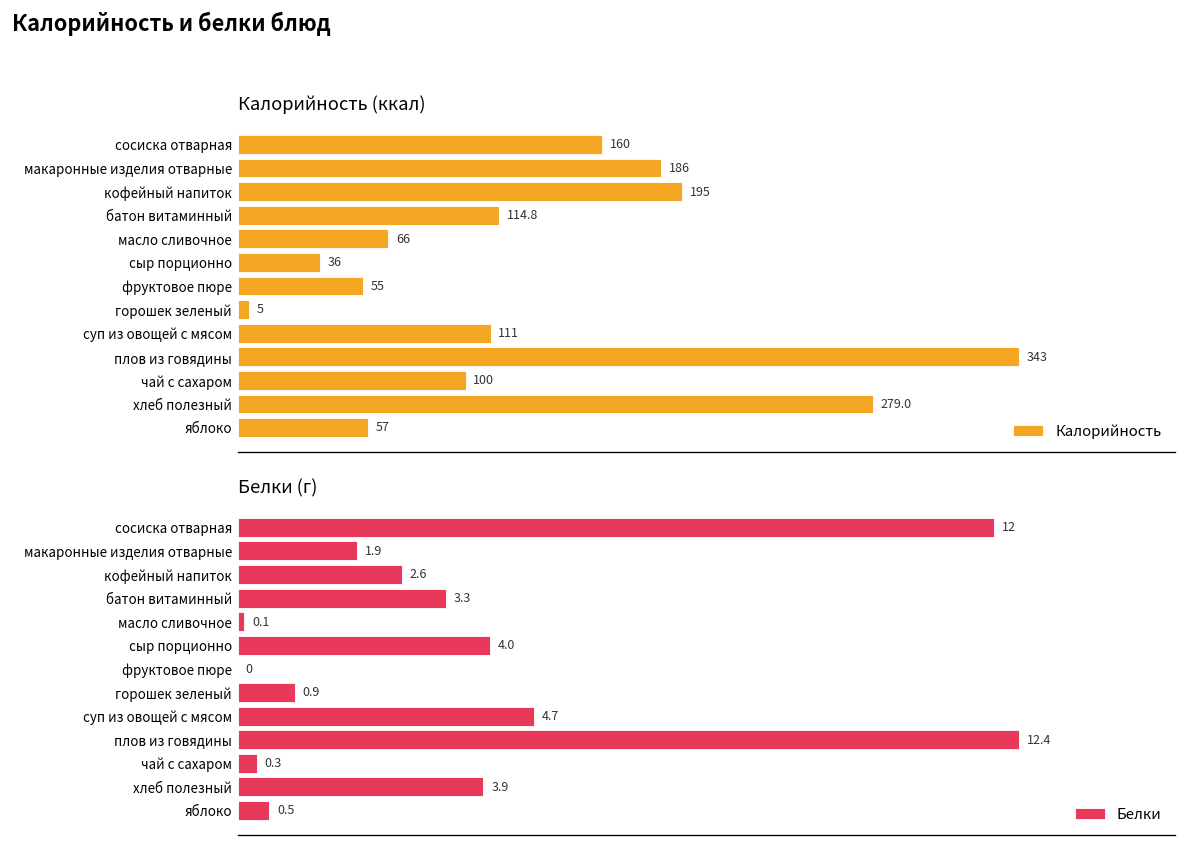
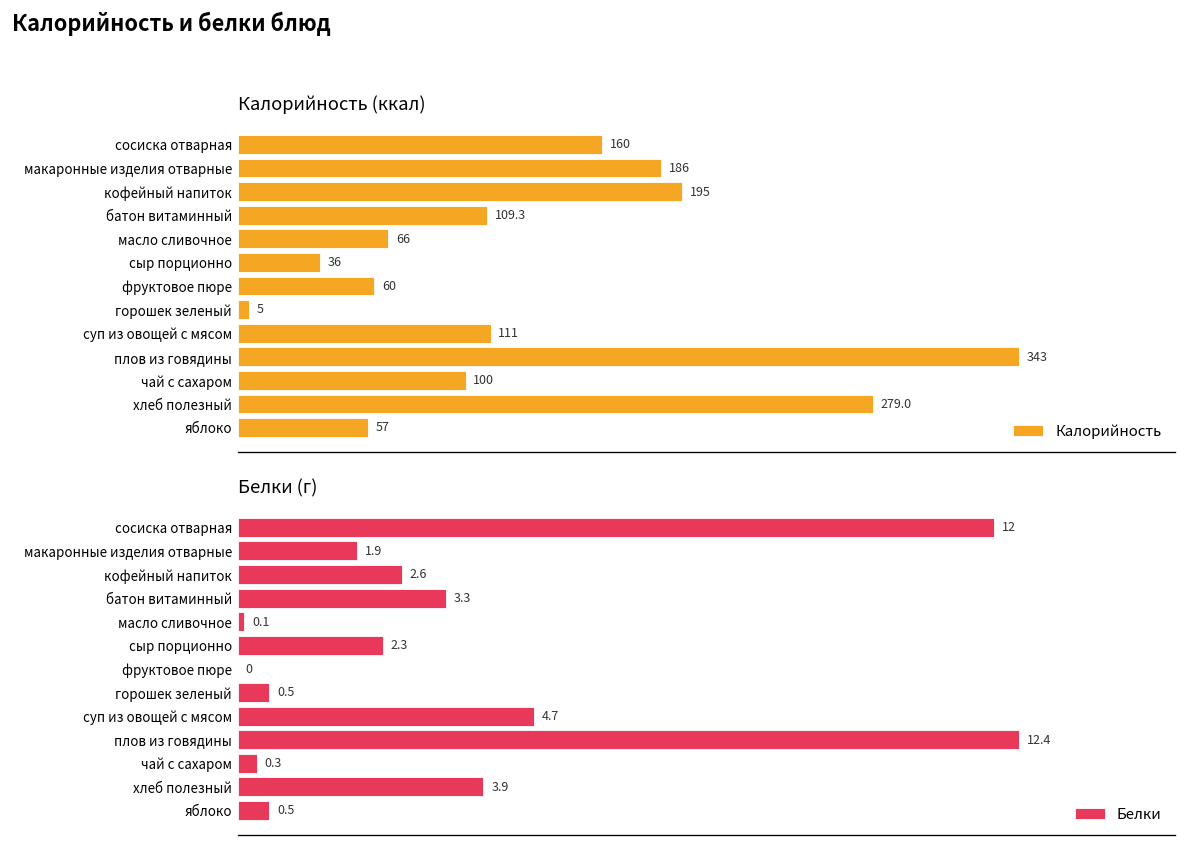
  {
    "Калорийность (ккал)": {
      "сосиска отварная": 160,
      "макаронные изделия отварные": 186,
      "кофейный напиток": 195,
-     "батон витаминный": 114.8,
+     "батон витаминный": 109.3,
      "масло сливочное": 66,
      "сыр порционно": 36,
-     "фруктовое пюре": 55,
+     "фруктовое пюре": 60,
      "горошек зеленый": 5,
      "суп из овощей с мясом": 111,
      "плов из говядины": 343,
      "чай с сахаром": 100,
      "хлеб полезный": 279.0,
      "яблоко": 57
    },
    "Белки (г)": {
      "сосиска отварная": 12,
      "макаронные изделия отварные": 1.9,
      "кофейный напиток": 2.6,
      "батон витаминный": 3.3,
      "масло сливочное": 0.1,
-     "сыр порционно": 4.0,
+     "сыр порционно": 2.3,
      "фруктовое пюре": 0,
-     "горошек зеленый": 0.9,
+     "горошек зеленый": 0.5,
      "суп из овощей с мясом": 4.7,
      "плов из говядины": 12.4,
      "чай с сахаром": 0.3,
      "хлеб полезный": 3.9,
      "яблоко": 0.5
    }
  }
